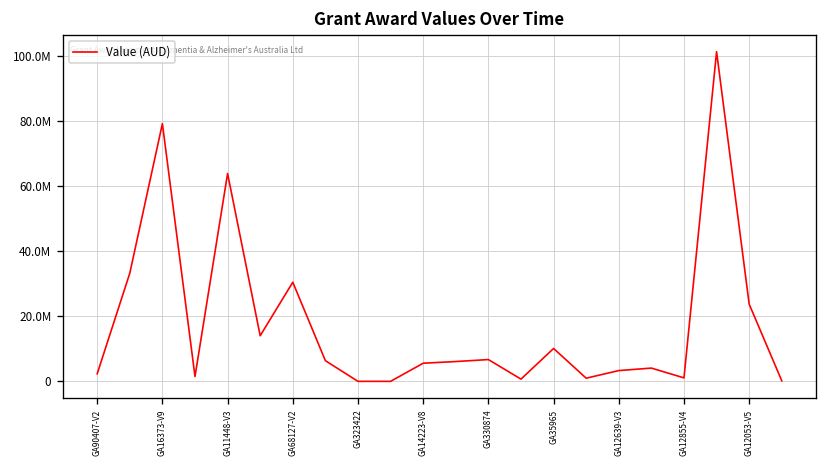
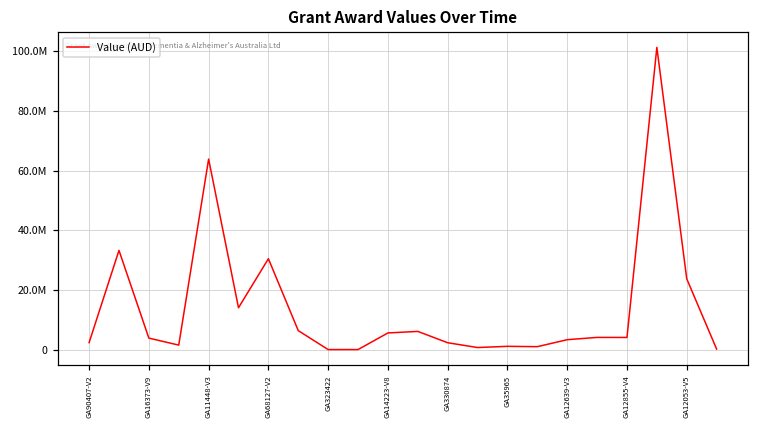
  {
    "GA90407-V2": 2000000,
-   "GA16373-V9": 79000000,
+   "GA16373-V9": 4000000,
    "GA11448-V3": 64000000,
    "GA68127-V2": 30000000,
    "GA323422": 0,
    "GA14223-V8": 6000000,
-   "GA330874": 7000000,
-   "GA35965": 10000000,
+   "GA330874": 2000000,
+   "GA35965": 1000000,
    "GA12639-V3": 3000000,
-   "GA12855-V4": 1000000,
+   "GA12855-V4": 4000000,
    "GA12053-V5": 24000000
  }
